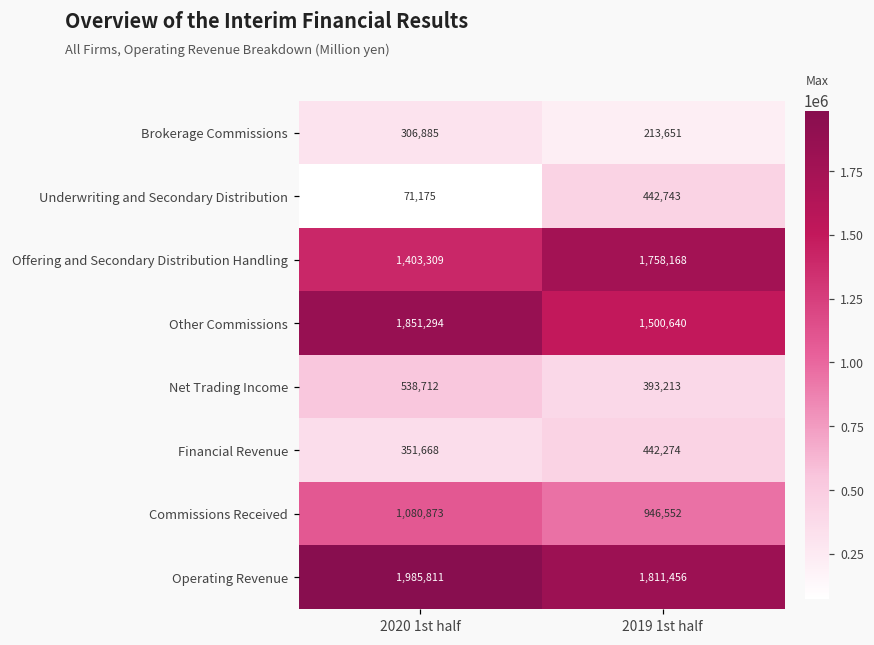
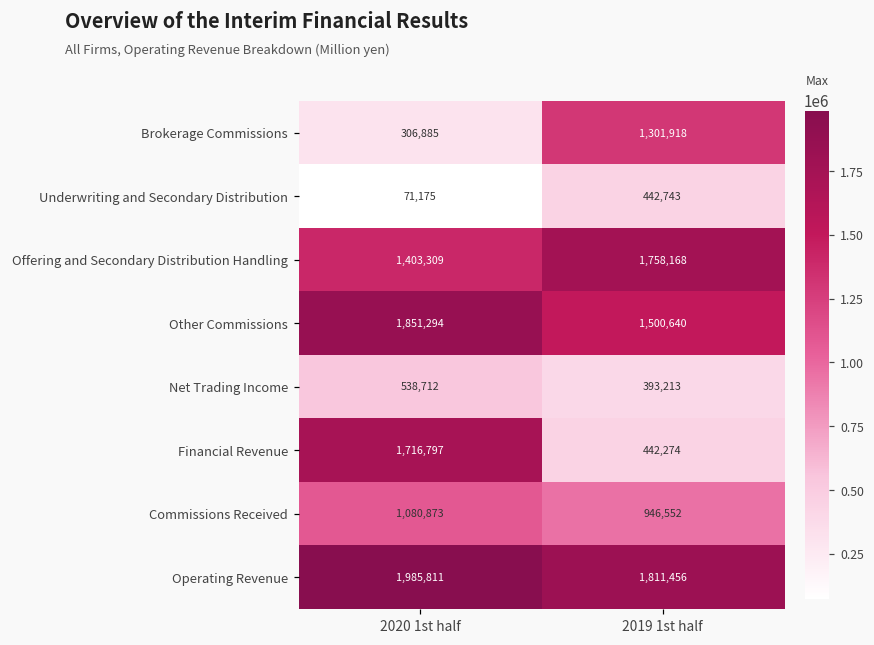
  {
    "Brokerage Commissions": {
      "2020 1st half": "306,885",
-     "2019 1st half": "213,651"
+     "2019 1st half": "1,301,918"
    },
    "Underwriting and Secondary Distribution": {
      "2020 1st half": "71,175",
      "2019 1st half": "442,743"
    },
    "Offering and Secondary Distribution Handling": {
      "2020 1st half": "1,403,309",
      "2019 1st half": "1,758,168"
    },
    "Other Commissions": {
      "2020 1st half": "1,851,294",
      "2019 1st half": "1,500,640"
    },
    "Net Trading Income": {
      "2020 1st half": "538,712",
      "2019 1st half": "393,213"
    },
    "Financial Revenue": {
-     "2020 1st half": "351,668",
+     "2020 1st half": "1,716,797",
      "2019 1st half": "442,274"
    },
    "Commissions Received": {
      "2020 1st half": "1,080,873",
      "2019 1st half": "946,552"
    },
    "Operating Revenue": {
      "2020 1st half": "1,985,811",
      "2019 1st half": "1,811,456"
    }
  }
